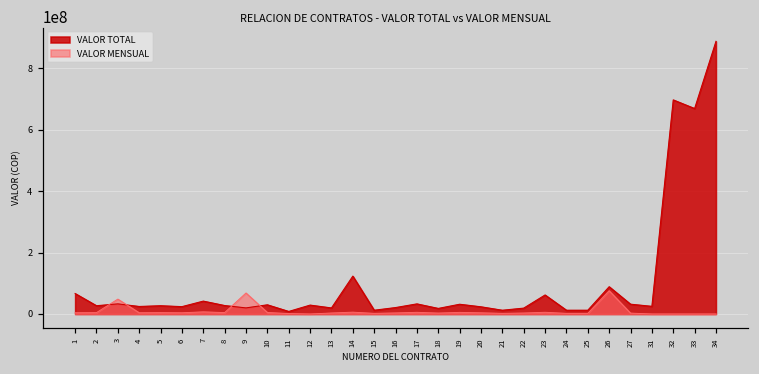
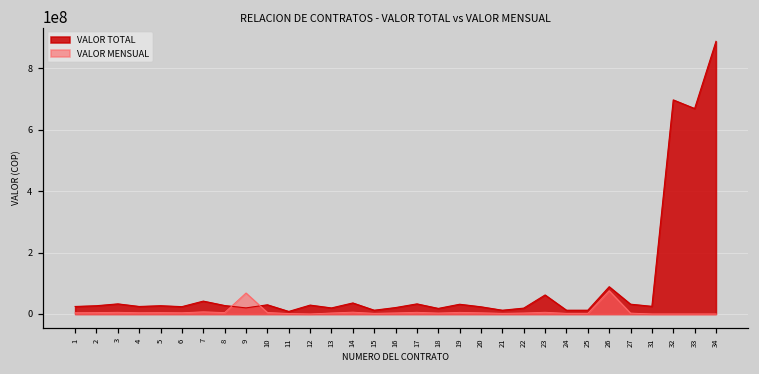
  {
    "VALOR TOTAL": {
-     "1": 70000000,
+     "1": 20000000,
      "2": 30000000,
      "3": 30000000,
      "4": 20000000,
      "5": 30000000,
      "6": 20000000,
      "7": 40000000,
      "8": 30000000,
      "9": 20000000,
      "10": 30000000,
      "12": 30000000,
      "13": 20000000,
-     "14": 120000000,
+     "14": 40000000,
      "15": 10000000,
      "16": 20000000,
      "17": 30000000,
      "18": 20000000,
      "19": 30000000,
      "20": 20000000,
      "21": 10000000,
      "22": 20000000,
      "23": 60000000,
      "24": 10000000,
      "25": 10000000,
      "26": 90000000,
      "27": 30000000,
      "31": 30000000,
      "32": 700000000,
      "33": 670000000,
      "34": 890000000
    },
    "VALOR MENSUAL": {
      "1": 0,
      "2": 0,
-     "3": 50000000,
+     "3": 10000000,
      "4": 0,
      "5": 0,
      "6": 0,
      "7": 10000000,
      "8": 0,
      "9": 70000000,
      "10": 10000000,
      "12": 0,
      "13": 0,
      "14": 10000000,
      "15": 0,
      "16": 0,
      "17": 10000000,
      "18": 0,
      "19": 10000000,
      "20": 0,
      "21": 0,
      "22": 0,
      "23": 10000000,
      "24": 0,
      "25": 0,
      "26": 80000000,
      "27": 0,
      "31": 0,
      "32": 0,
      "33": 0,
      "34": 0
    }
  }
